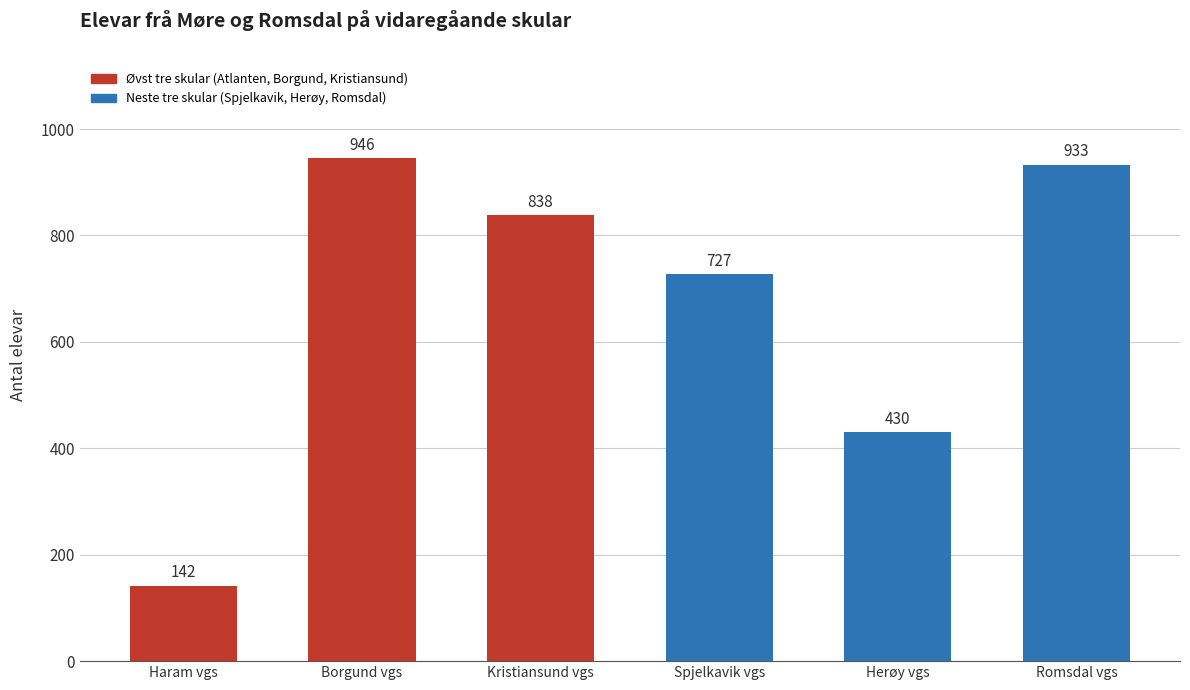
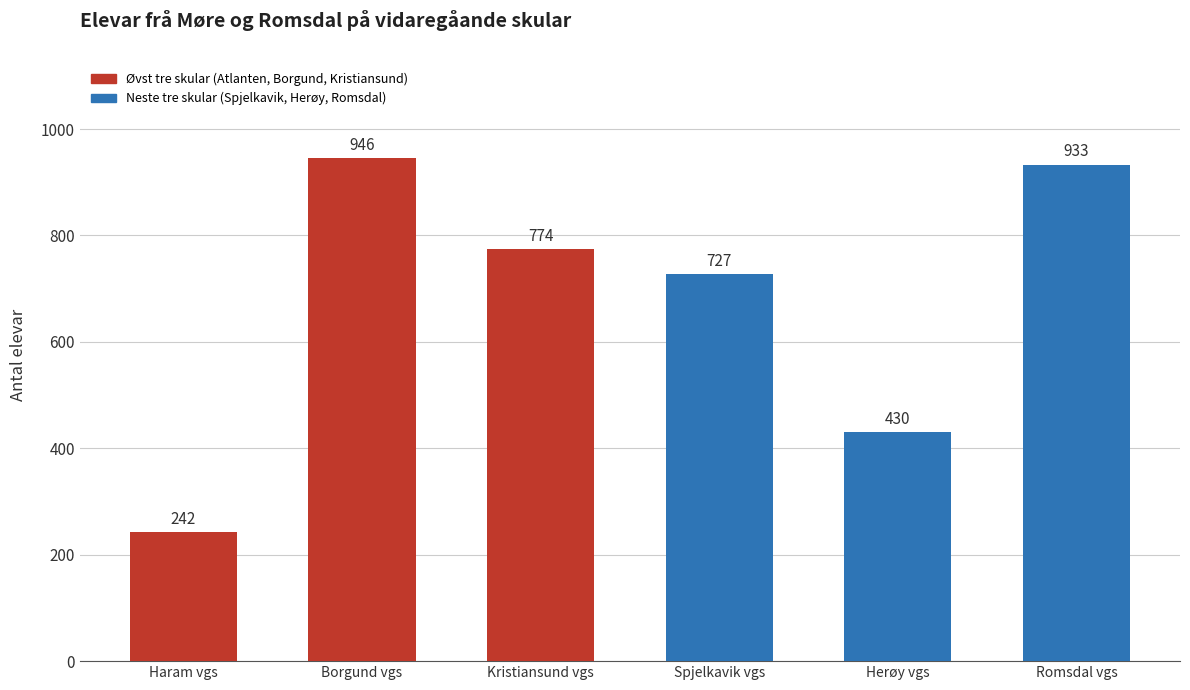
  {
-   "Haram vgs": 142,
+   "Haram vgs": 242,
    "Borgund vgs": 946,
-   "Kristiansund vgs": 838,
+   "Kristiansund vgs": 774,
    "Spjelkavik vgs": 727,
    "Herøy vgs": 430,
    "Romsdal vgs": 933
  }
